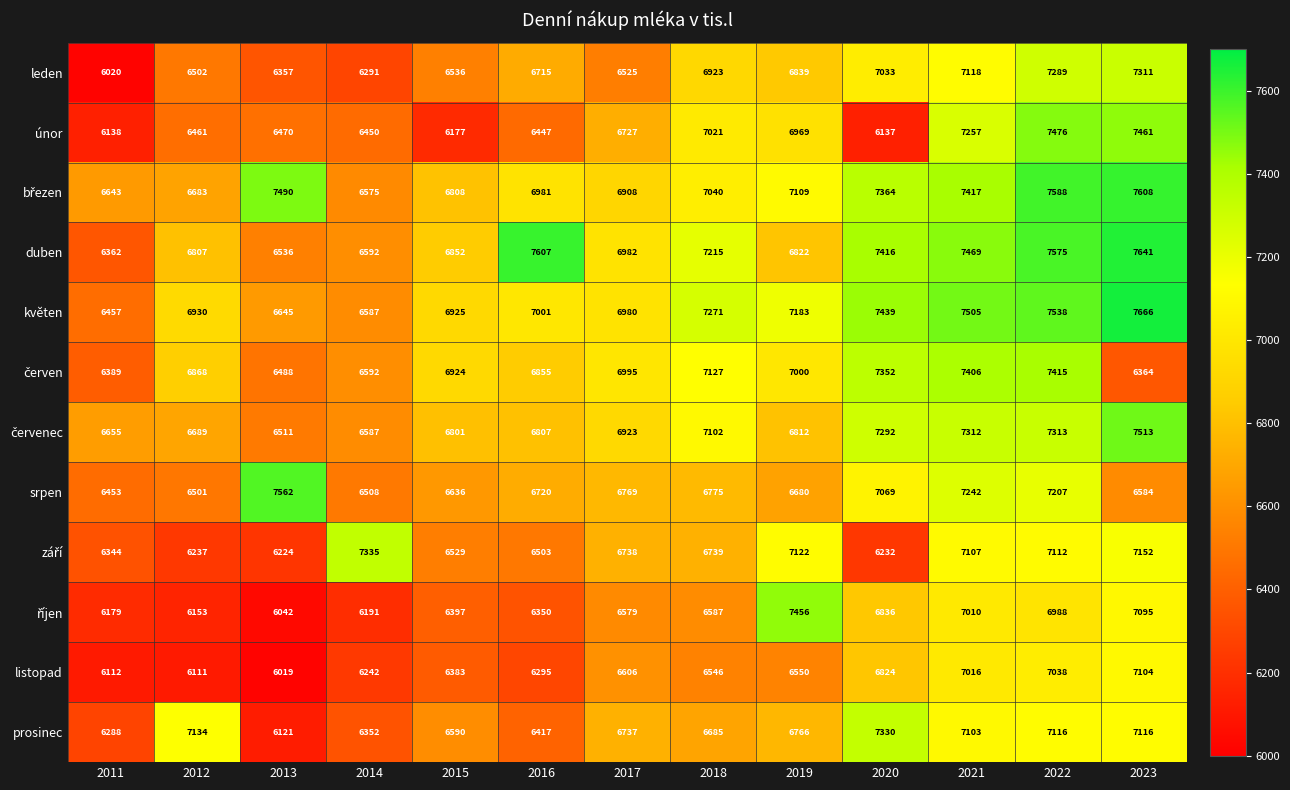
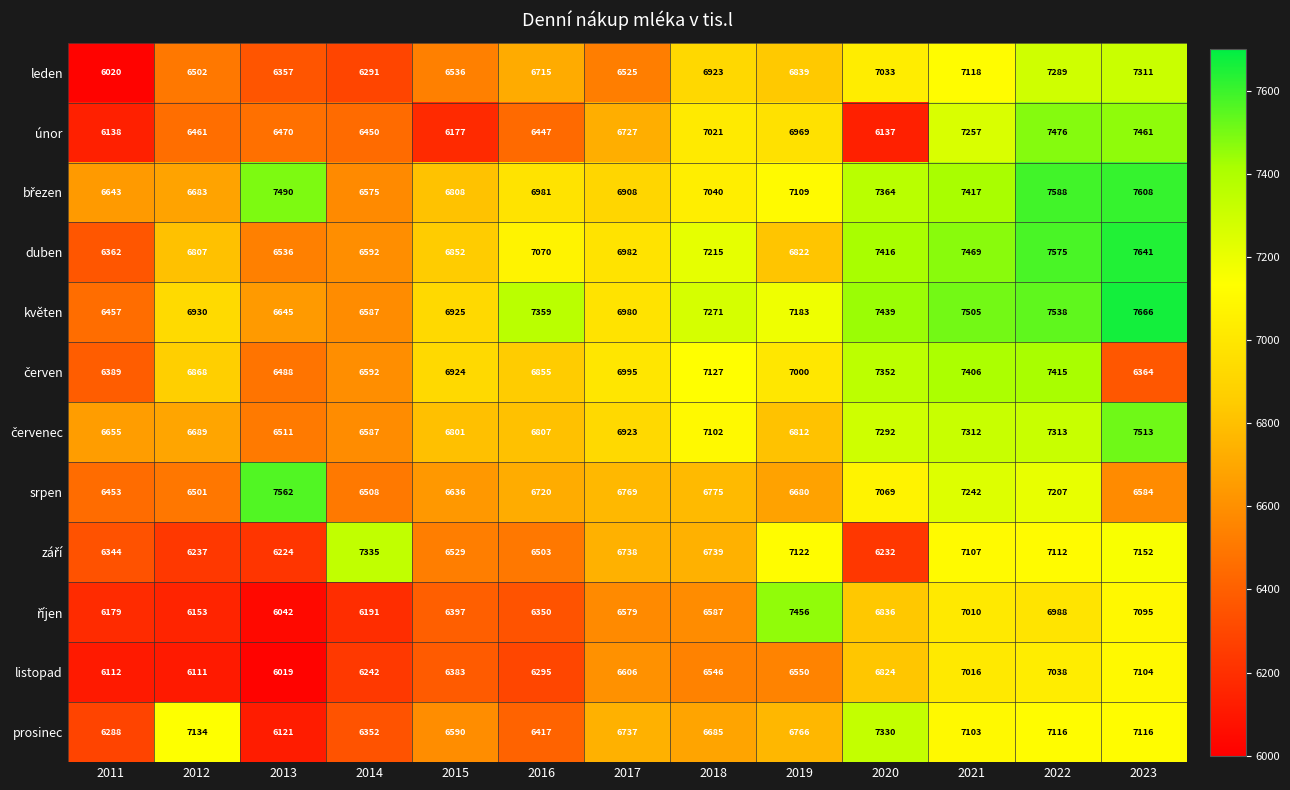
  {
    "leden": {
      "2011": 6020,
      "2012": 6502,
      "2013": 6357,
      "2014": 6291,
      "2015": 6536,
      "2016": 6715,
      "2017": 6525,
      "2018": 6923,
      "2019": 6839,
      "2020": 7033,
      "2021": 7118,
      "2022": 7289,
      "2023": 7311
    },
    "únor": {
      "2011": 6138,
      "2012": 6461,
      "2013": 6470,
      "2014": 6450,
      "2015": 6177,
      "2016": 6447,
      "2017": 6727,
      "2018": 7021,
      "2019": 6969,
      "2020": 6137,
      "2021": 7257,
      "2022": 7476,
      "2023": 7461
    },
    "březen": {
      "2011": 6643,
      "2012": 6683,
      "2013": 7490,
      "2014": 6575,
      "2015": 6808,
      "2016": 6981,
      "2017": 6908,
      "2018": 7040,
      "2019": 7109,
      "2020": 7364,
      "2021": 7417,
      "2022": 7588,
      "2023": 7608
    },
    "duben": {
      "2011": 6362,
      "2012": 6807,
      "2013": 6536,
      "2014": 6592,
      "2015": 6852,
-     "2016": 7607,
+     "2016": 7070,
      "2017": 6982,
      "2018": 7215,
      "2019": 6822,
      "2020": 7416,
      "2021": 7469,
      "2022": 7575,
      "2023": 7641
    },
    "květen": {
      "2011": 6457,
      "2012": 6930,
      "2013": 6645,
      "2014": 6587,
      "2015": 6925,
-     "2016": 7001,
+     "2016": 7359,
      "2017": 6980,
      "2018": 7271,
      "2019": 7183,
      "2020": 7439,
      "2021": 7505,
      "2022": 7538,
      "2023": 7666
    },
    "červen": {
      "2011": 6389,
      "2012": 6868,
      "2013": 6488,
      "2014": 6592,
      "2015": 6924,
      "2016": 6855,
      "2017": 6995,
      "2018": 7127,
      "2019": 7000,
      "2020": 7352,
      "2021": 7406,
      "2022": 7415,
      "2023": 6364
    },
    "červenec": {
      "2011": 6655,
      "2012": 6689,
      "2013": 6511,
      "2014": 6587,
      "2015": 6801,
      "2016": 6807,
      "2017": 6923,
      "2018": 7102,
      "2019": 6812,
      "2020": 7292,
      "2021": 7312,
      "2022": 7313,
      "2023": 7513
    },
    "srpen": {
      "2011": 6453,
      "2012": 6501,
      "2013": 7562,
      "2014": 6508,
      "2015": 6636,
      "2016": 6720,
      "2017": 6769,
      "2018": 6775,
      "2019": 6680,
      "2020": 7069,
      "2021": 7242,
      "2022": 7207,
      "2023": 6584
    },
    "září": {
      "2011": 6344,
      "2012": 6237,
      "2013": 6224,
      "2014": 7335,
      "2015": 6529,
      "2016": 6503,
      "2017": 6738,
      "2018": 6739,
      "2019": 7122,
      "2020": 6232,
      "2021": 7107,
      "2022": 7112,
      "2023": 7152
    },
    "říjen": {
      "2011": 6179,
      "2012": 6153,
      "2013": 6042,
      "2014": 6191,
      "2015": 6397,
      "2016": 6350,
      "2017": 6579,
      "2018": 6587,
      "2019": 7456,
      "2020": 6836,
      "2021": 7010,
      "2022": 6988,
      "2023": 7095
    },
    "listopad": {
      "2011": 6112,
      "2012": 6111,
      "2013": 6019,
      "2014": 6242,
      "2015": 6383,
      "2016": 6295,
      "2017": 6606,
      "2018": 6546,
      "2019": 6550,
      "2020": 6824,
      "2021": 7016,
      "2022": 7038,
      "2023": 7104
    },
    "prosinec": {
      "2011": 6288,
      "2012": 7134,
      "2013": 6121,
      "2014": 6352,
      "2015": 6590,
      "2016": 6417,
      "2017": 6737,
      "2018": 6685,
      "2019": 6766,
      "2020": 7330,
      "2021": 7103,
      "2022": 7116,
      "2023": 7116
    }
  }
